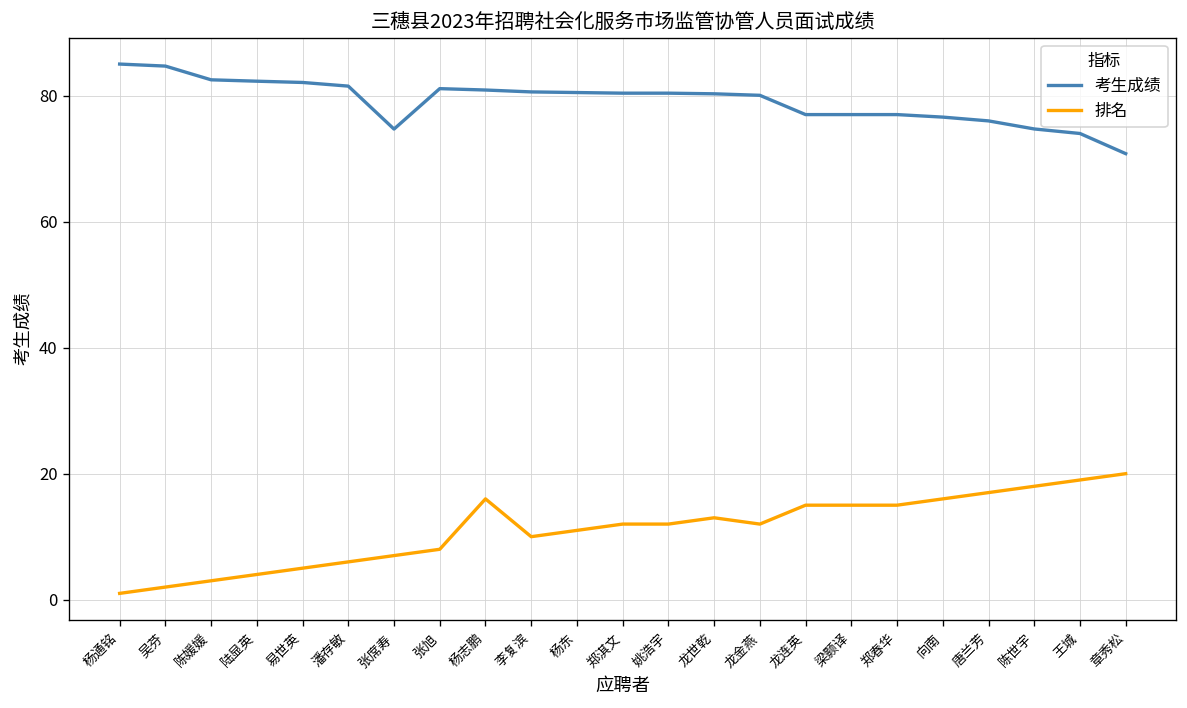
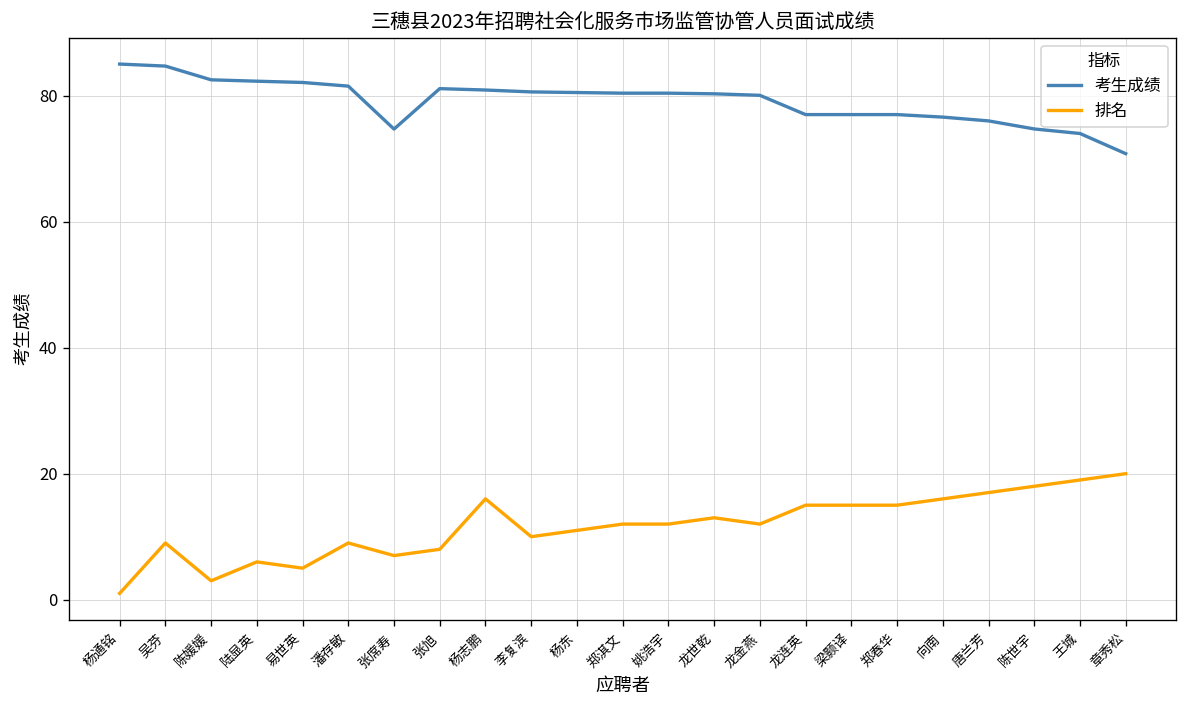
  {
    "考生成绩": {
      "杨通铭": 85,
      "吴芬": 85,
      "陈媛媛": 83,
      "陆显英": 82,
      "易世英": 82,
      "潘存敏": 82,
      "张席寿": 75,
      "张旭": 81,
      "杨志鹏": 81,
      "李复滨": 81,
      "杨东": 81,
      "郑淇文": 80,
      "姚浩宇": 80,
      "龙世乾": 80,
      "龙金燕": 80,
      "龙连英": 77,
      "梁颢译": 77,
      "郑春华": 77,
      "向南": 77,
      "唐兰芳": 76,
      "陈世宇": 75,
      "王城": 74,
      "章秀松": 71
    },
    "排名": {
      "杨通铭": 1,
-     "吴芬": 2,
+     "吴芬": 9,
      "陈媛媛": 3,
-     "陆显英": 4,
+     "陆显英": 6,
      "易世英": 5,
-     "潘存敏": 6,
+     "潘存敏": 9,
      "张席寿": 7,
      "张旭": 8,
      "杨志鹏": 16,
      "李复滨": 10,
      "杨东": 11,
      "郑淇文": 12,
      "姚浩宇": 12,
      "龙世乾": 13,
      "龙金燕": 12,
      "龙连英": 15,
      "梁颢译": 15,
      "郑春华": 15,
      "向南": 16,
      "唐兰芳": 17,
      "陈世宇": 18,
      "王城": 19,
      "章秀松": 20
    }
  }
